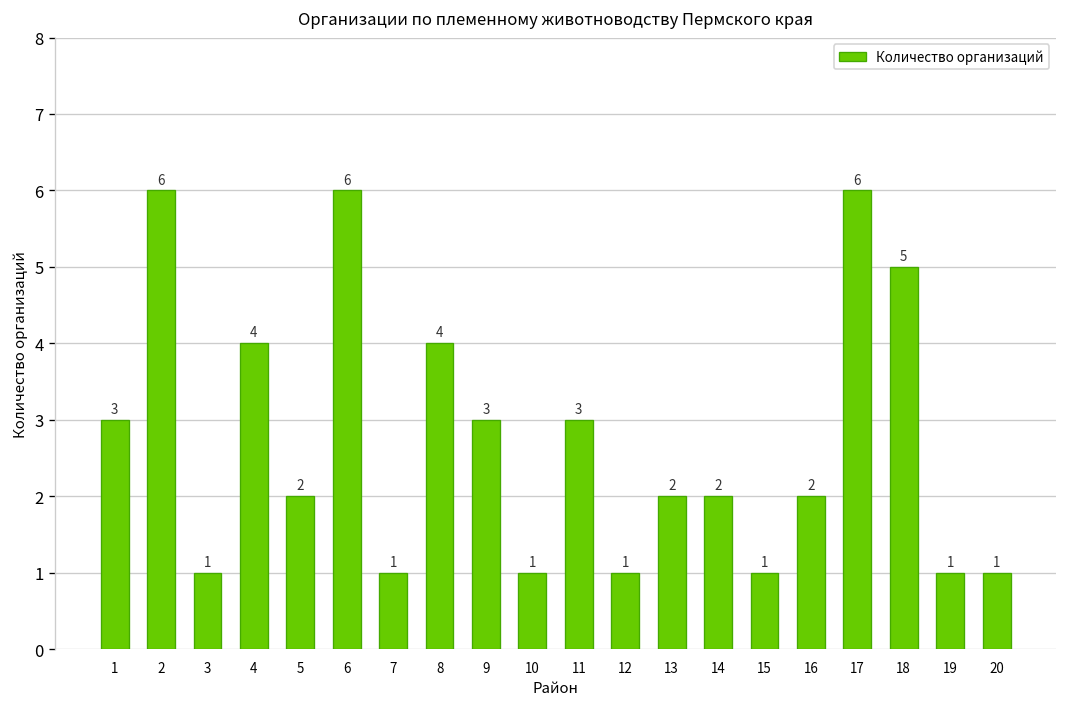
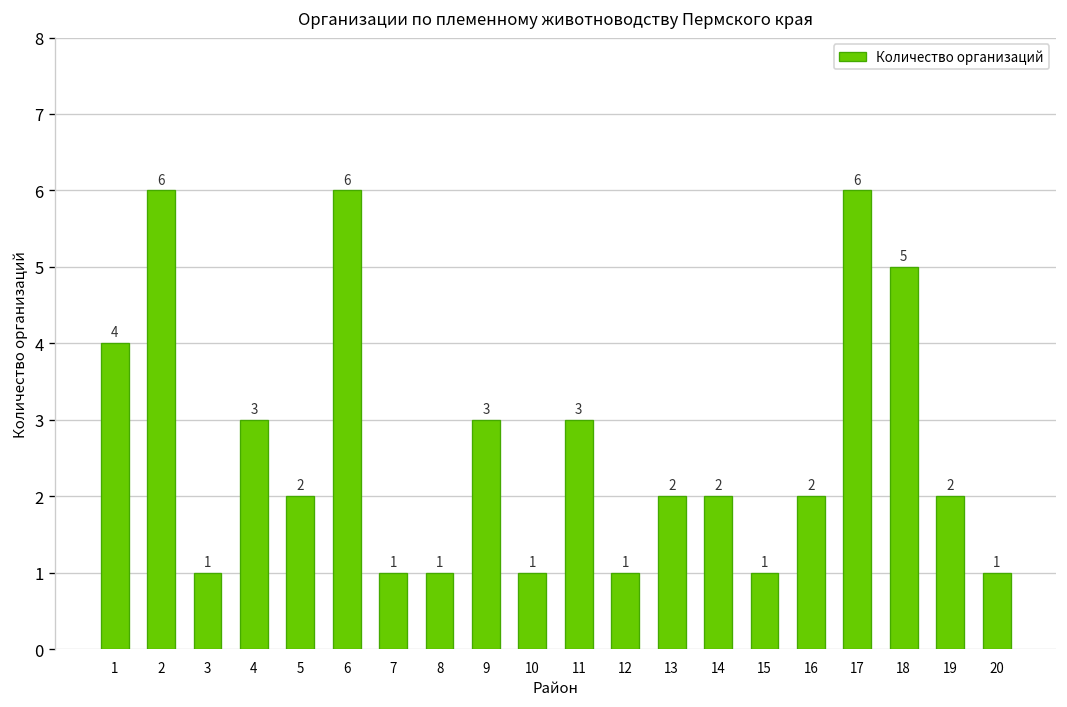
  {
-   "1": 3,
+   "1": 4,
    "2": 6,
    "3": 1,
-   "4": 4,
+   "4": 3,
    "5": 2,
    "6": 6,
    "7": 1,
-   "8": 4,
+   "8": 1,
    "9": 3,
    "10": 1,
    "11": 3,
    "12": 1,
    "13": 2,
    "14": 2,
    "15": 1,
    "16": 2,
    "17": 6,
    "18": 5,
-   "19": 1,
+   "19": 2,
    "20": 1
  }
